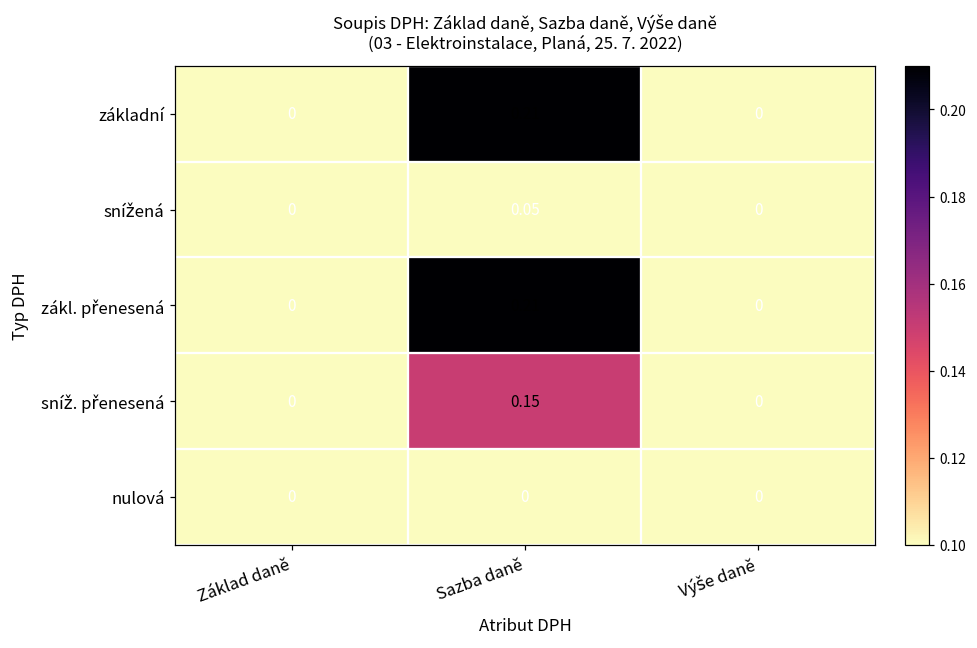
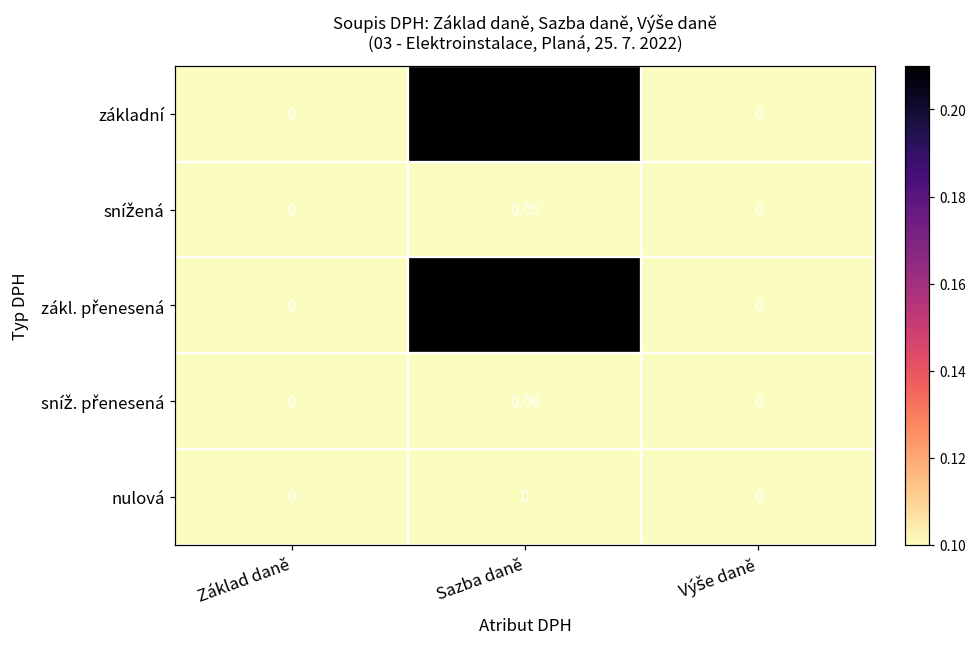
  {
    "základní": {
      "Základ daně": 0,
      "Výše daně": 0
    },
    "snížená": {
      "Základ daně": 0,
      "Sazba daně": 0.05,
      "Výše daně": 0
    },
    "zákl. přenesená": {
      "Základ daně": 0,
      "Výše daně": 0
    },
    "sníž. přenesená": {
      "Základ daně": 0,
-     "Sazba daně": 0.15,
+     "Sazba daně": 0.06,
      "Výše daně": 0
    },
    "nulová": {
      "Základ daně": 0,
      "Sazba daně": 0,
      "Výše daně": 0
    }
  }
